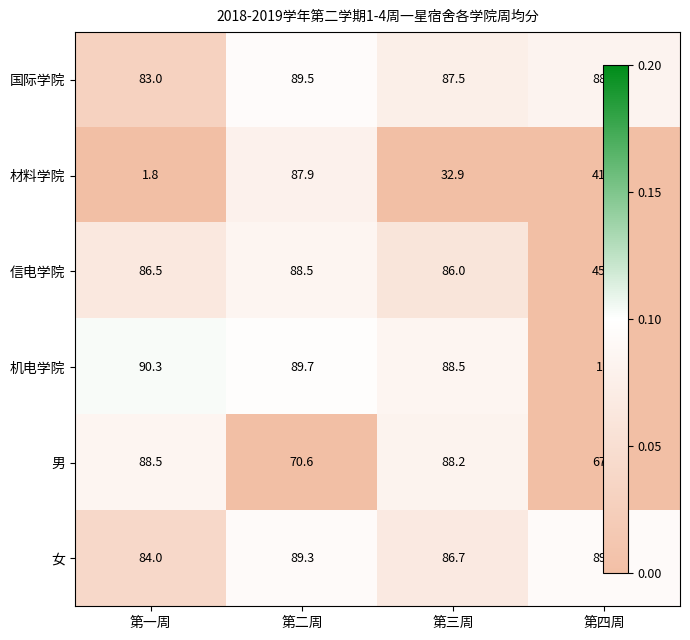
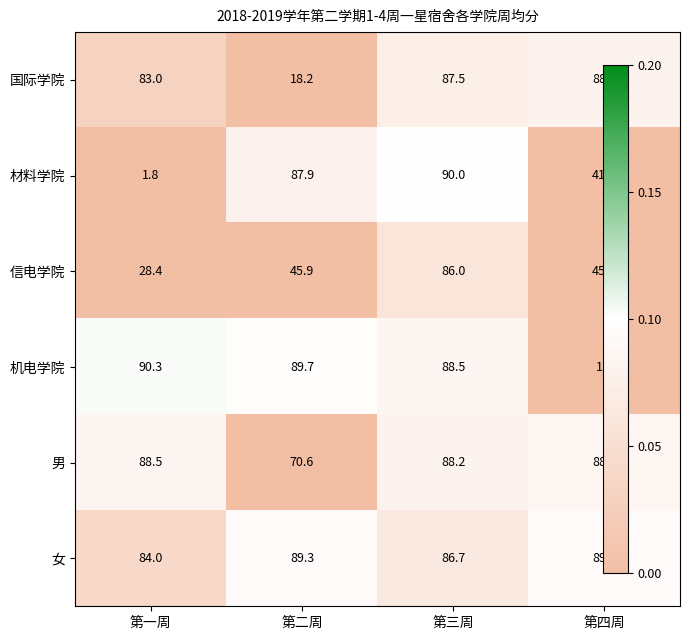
  {
    "国际学院": {
      "第一周": 83.0,
-     "第二周": 89.5,
+     "第二周": 18.2,
      "第三周": 87.5,
      "第四周": 88.2
    },
    "材料学院": {
      "第一周": 1.8,
      "第二周": 87.9,
-     "第三周": 32.9,
+     "第三周": 90.0,
      "第四周": 41.0
    },
    "信电学院": {
-     "第一周": 86.5,
-     "第二周": 88.5,
+     "第一周": 28.4,
+     "第二周": 45.9,
      "第三周": 86.0,
      "第四周": 45.6
    },
    "机电学院": {
      "第一周": 90.3,
      "第二周": 89.7,
      "第三周": 88.5,
      "第四周": 1.2
    },
    "男": {
      "第一周": 88.5,
      "第二周": 70.6,
      "第三周": 88.2,
-     "第四周": 67.9
+     "第四周": 88.6
    },
    "女": {
      "第一周": 84.0,
      "第二周": 89.3,
      "第三周": 86.7,
      "第四周": 89.3
    }
  }
